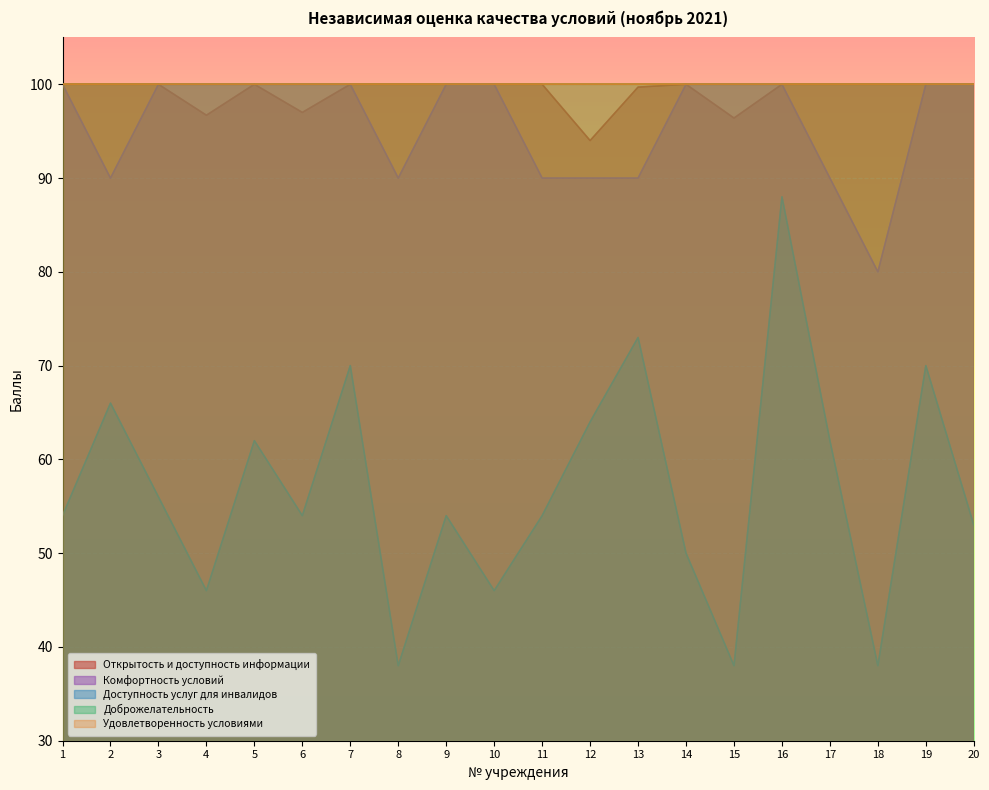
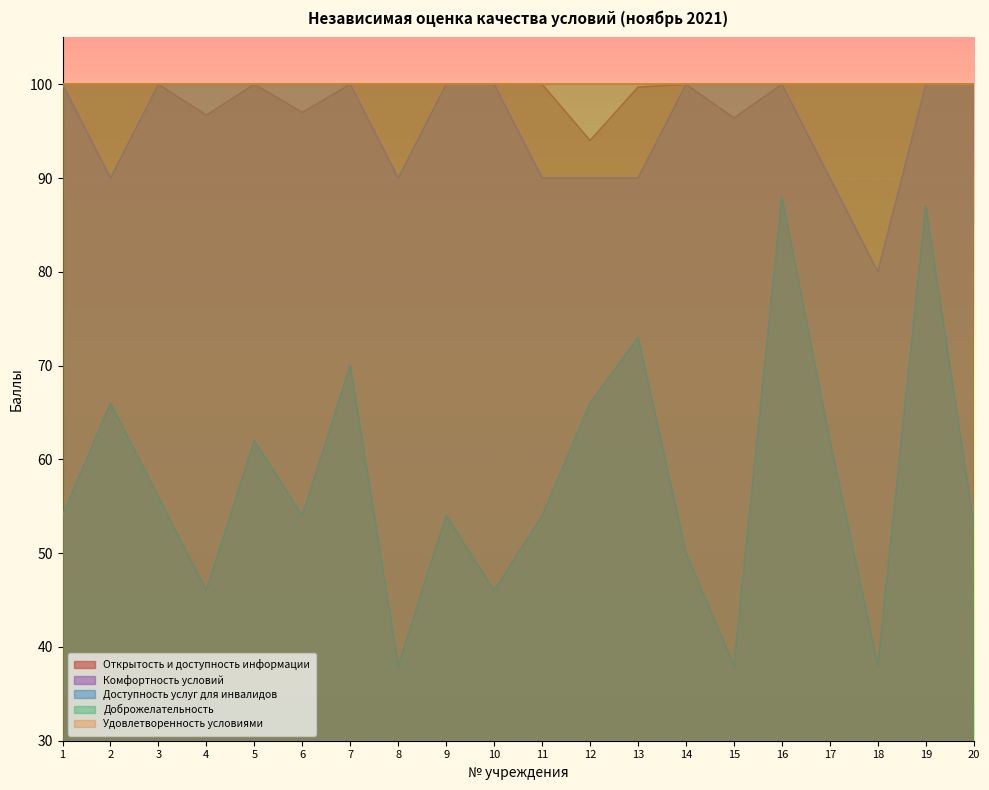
  {
    "Открытость и доступность информации": {
      "4": 97,
      "6": 97,
      "12": 94,
      "13": 100,
      "15": 96
    },
    "Комфортность условий": {
      "2": 90,
      "8": 90,
      "11": 90,
      "12": 90,
      "13": 90,
      "17": 90,
      "18": 80
    },
    "Доступность услуг для инвалидов": {
      "1": 54,
      "2": 66,
      "3": 56,
      "4": 46,
      "5": 62,
      "6": 54,
      "7": 70,
      "8": 38,
      "9": 54,
      "10": 46,
      "11": 54,
-     "12": 64,
+     "12": 66,
      "13": 73,
      "14": 50,
      "15": 38,
      "16": 88,
      "17": 62,
      "18": 38,
-     "19": 70,
+     "19": 87,
      "20": 53
    },
    "Удовлетворенность условиями": {
      "12": 100,
      "13": 100
    }
  }
